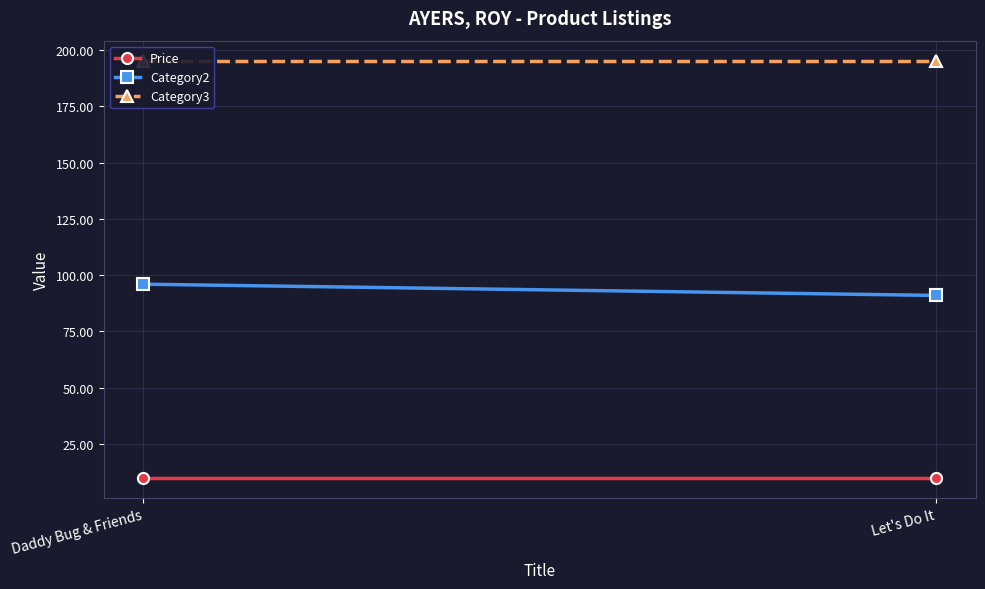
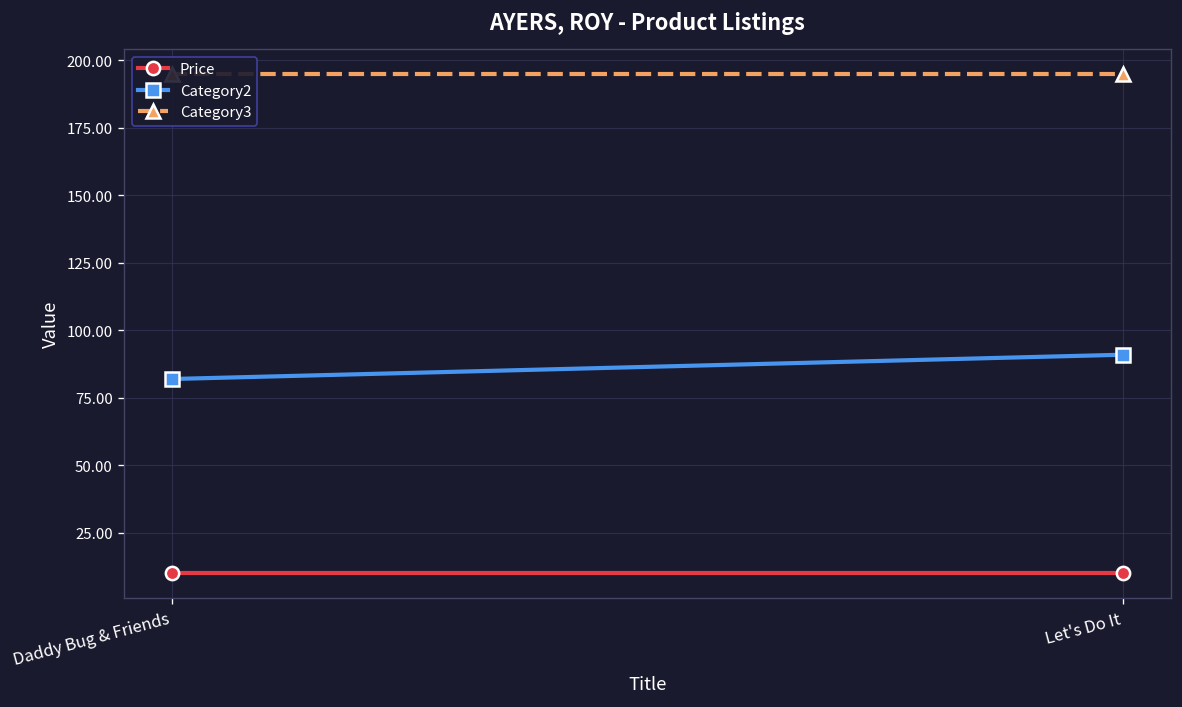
  {
    "Price": {
      "Daddy Bug & Friends": 10,
      "Let's Do It": 10
    },
    "Category2": {
-     "Daddy Bug & Friends": 96,
+     "Daddy Bug & Friends": 82,
      "Let's Do It": 91
    },
    "Category3": {
      "Let's Do It": 195
    }
  }
